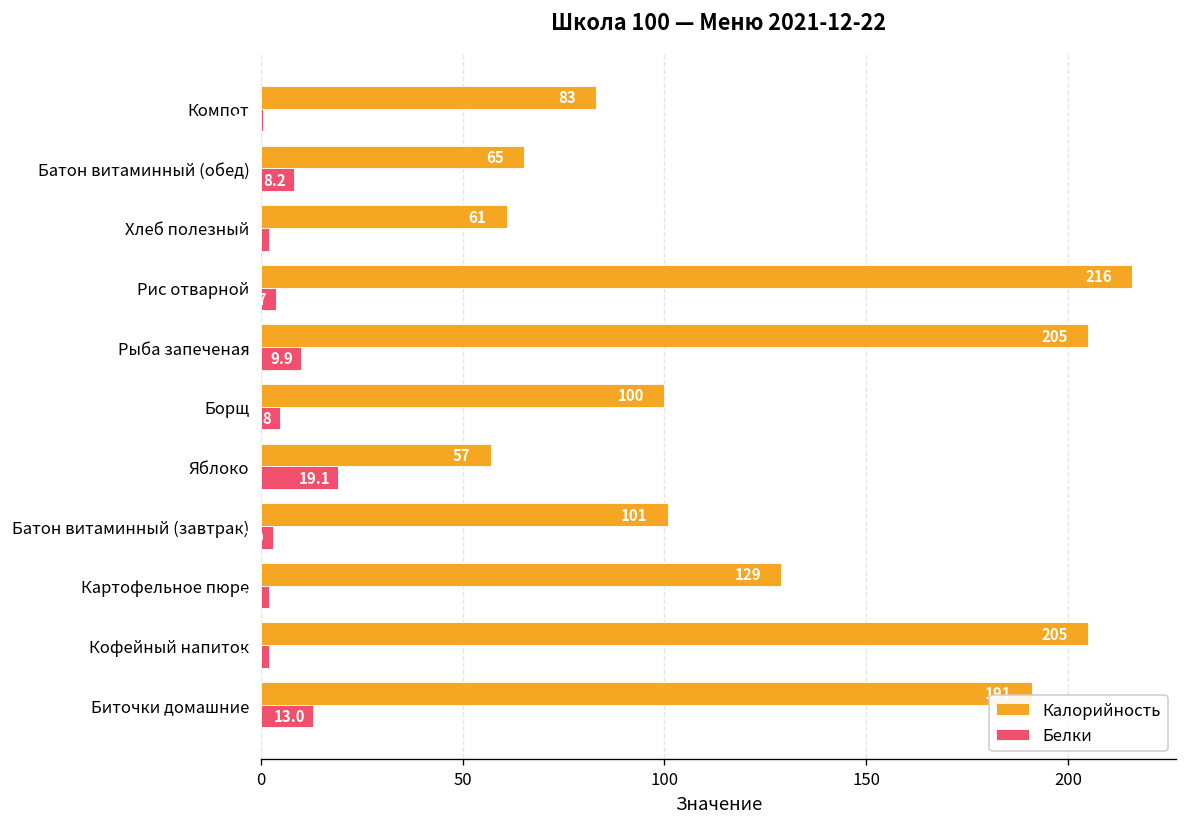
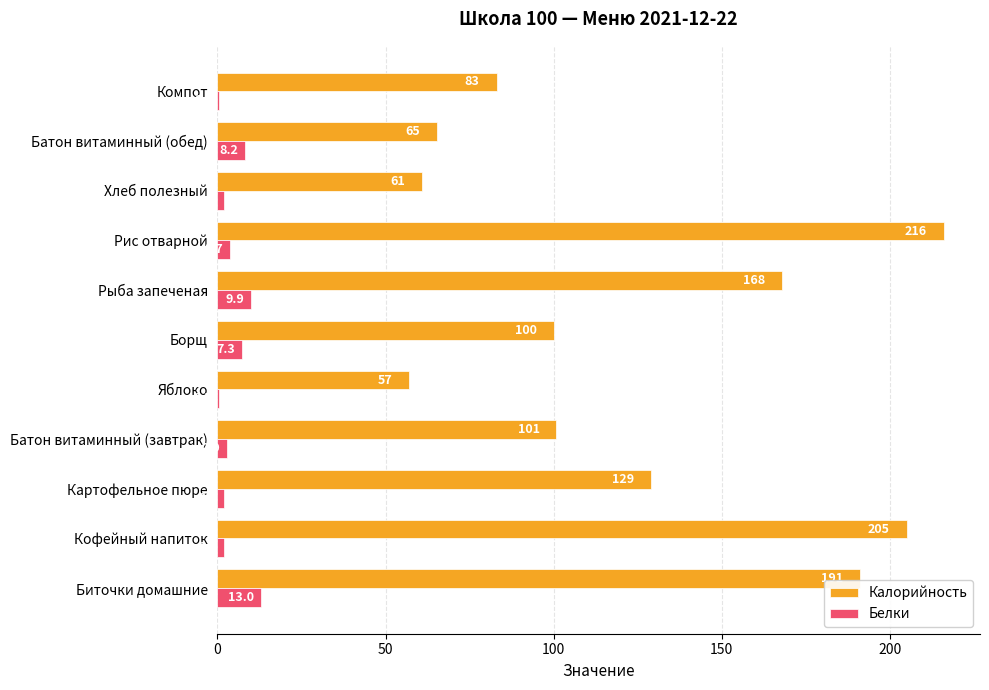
  {
    "Калорийность": {
      "Компот": 83,
      "Батон витаминный (обед)": 65,
      "Хлеб полезный": 61,
      "Рис отварной": 216,
-     "Рыба запеченая": 205,
+     "Рыба запеченая": 168,
      "Борщ": 100,
      "Яблоко": 57,
      "Батон витаминный (завтрак)": 101,
      "Картофельное пюре": 129,
      "Кофейный напиток": 205
    },
    "Белки": {
      "Хлеб полезный": 2,
      "Рис отварной": 4,
-     "Борщ": 5,
-     "Яблоко": 19,
+     "Борщ": 7,
+     "Яблоко": 1,
      "Батон витаминный (завтрак)": 3,
      "Картофельное пюре": 2,
      "Кофейный напиток": 2
    }
  }
